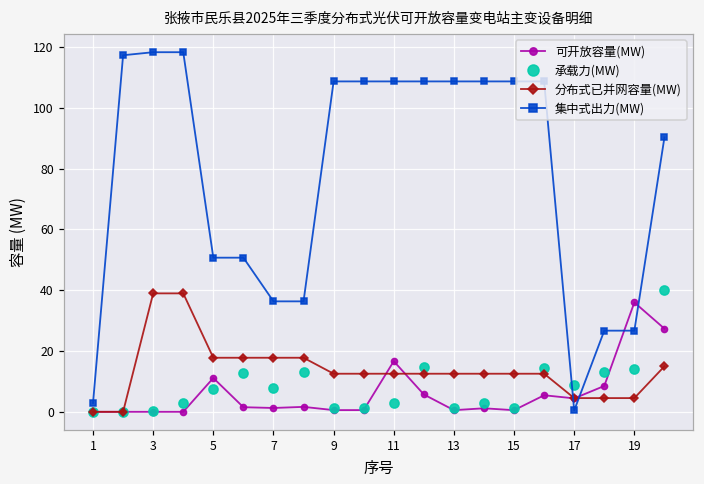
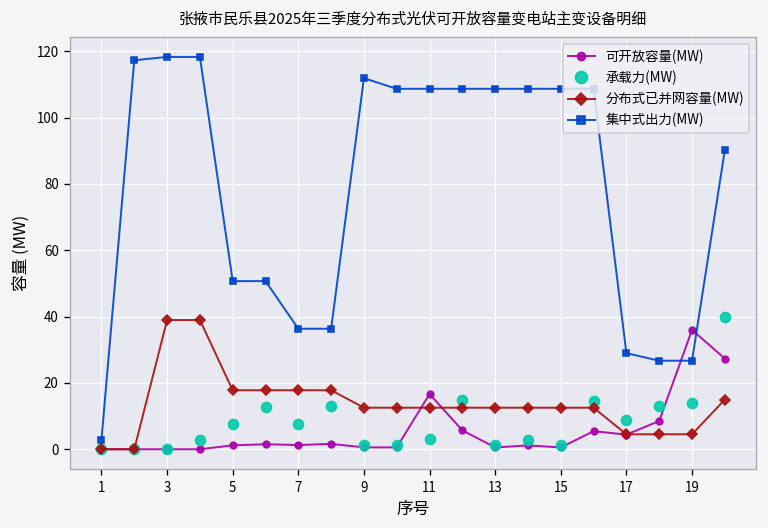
  {
    "可开放容量(MW)": {
-     "5": 11,
+     "5": 1,
      "7": 1,
      "11": 17,
      "19": 36
    },
    "承载力(MW)": {
      "5": 8,
      "7": 8,
      "11": 3,
      "17": 9,
      "19": 14
    },
    "分布式已并网容量(MW)": {
      "3": 39,
      "5": 18,
      "7": 18,
      "9": 13,
      "11": 13,
      "13": 13,
      "15": 13,
      "19": 5
    },
    "集中式出力(MW)": {
      "1": 3,
      "3": 118,
      "5": 51,
      "7": 36,
-     "9": 109,
+     "9": 112,
      "11": 109,
      "13": 109,
      "15": 109,
-     "17": 0,
+     "17": 29,
      "19": 27
    }
  }
